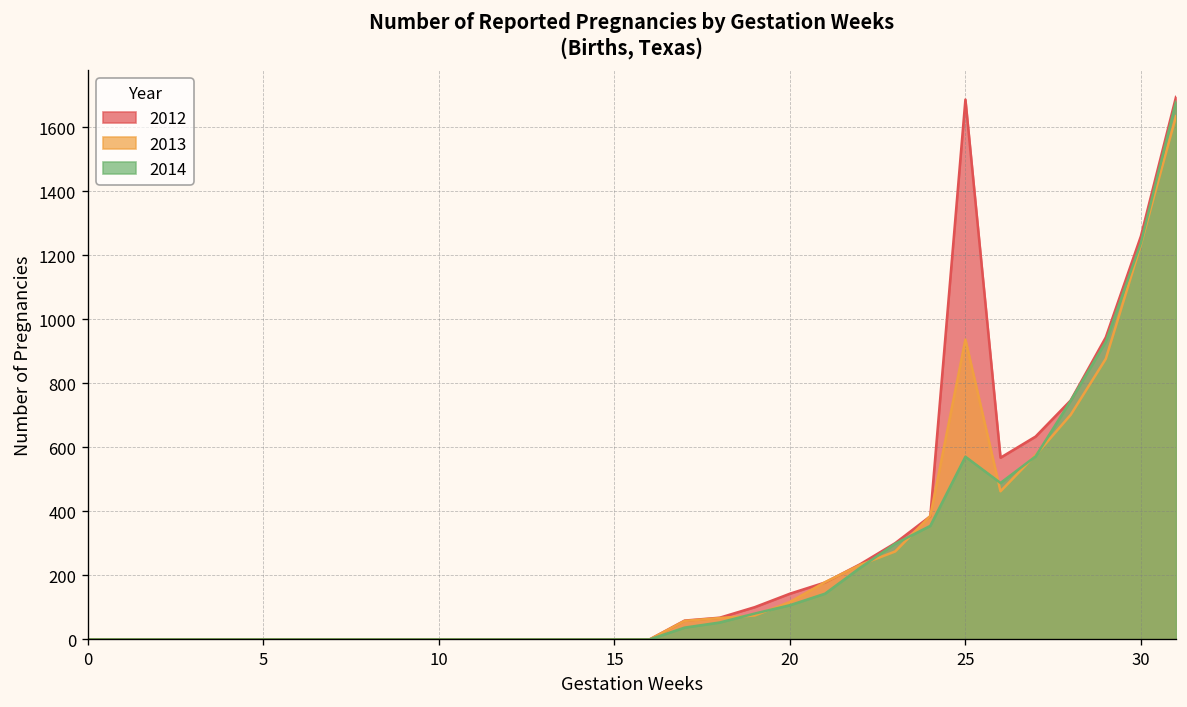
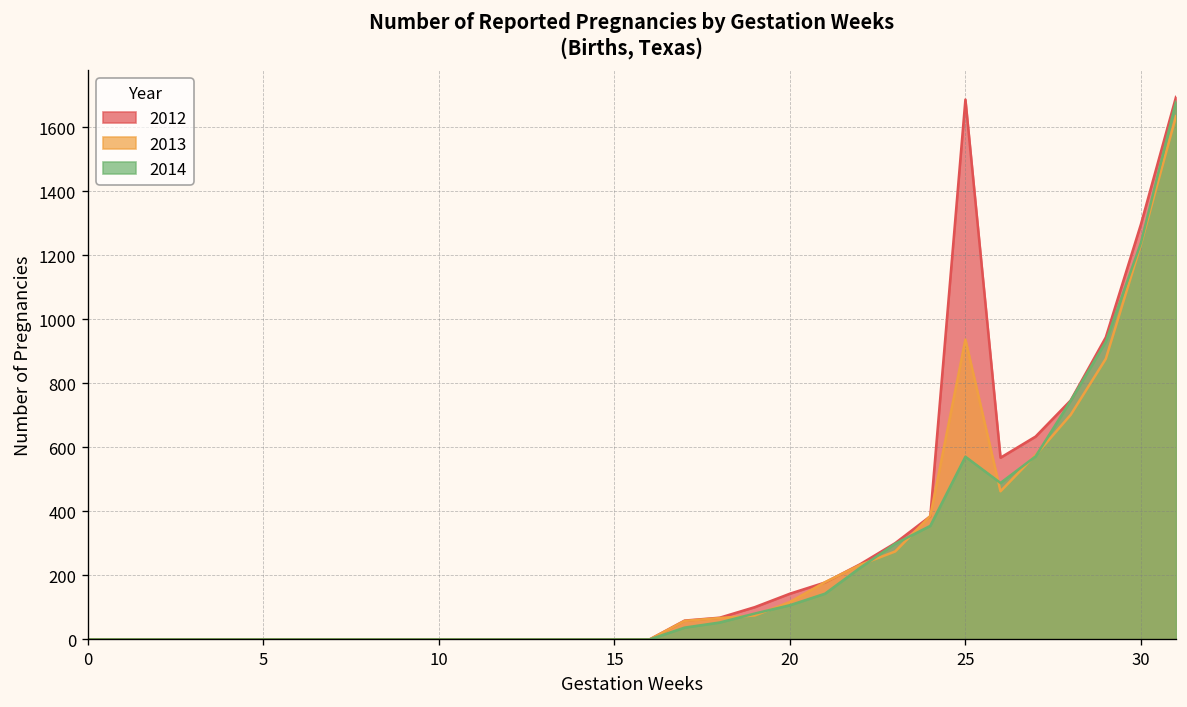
  {
    "2012": {
      "20": 140,
      "25": 1690,
-     "30": 1260
+     "30": 1300
    },
    "2013": {
      "20": 120,
      "25": 940
    },
    "2014": {
      "20": 110,
      "25": 570
    }
  }
